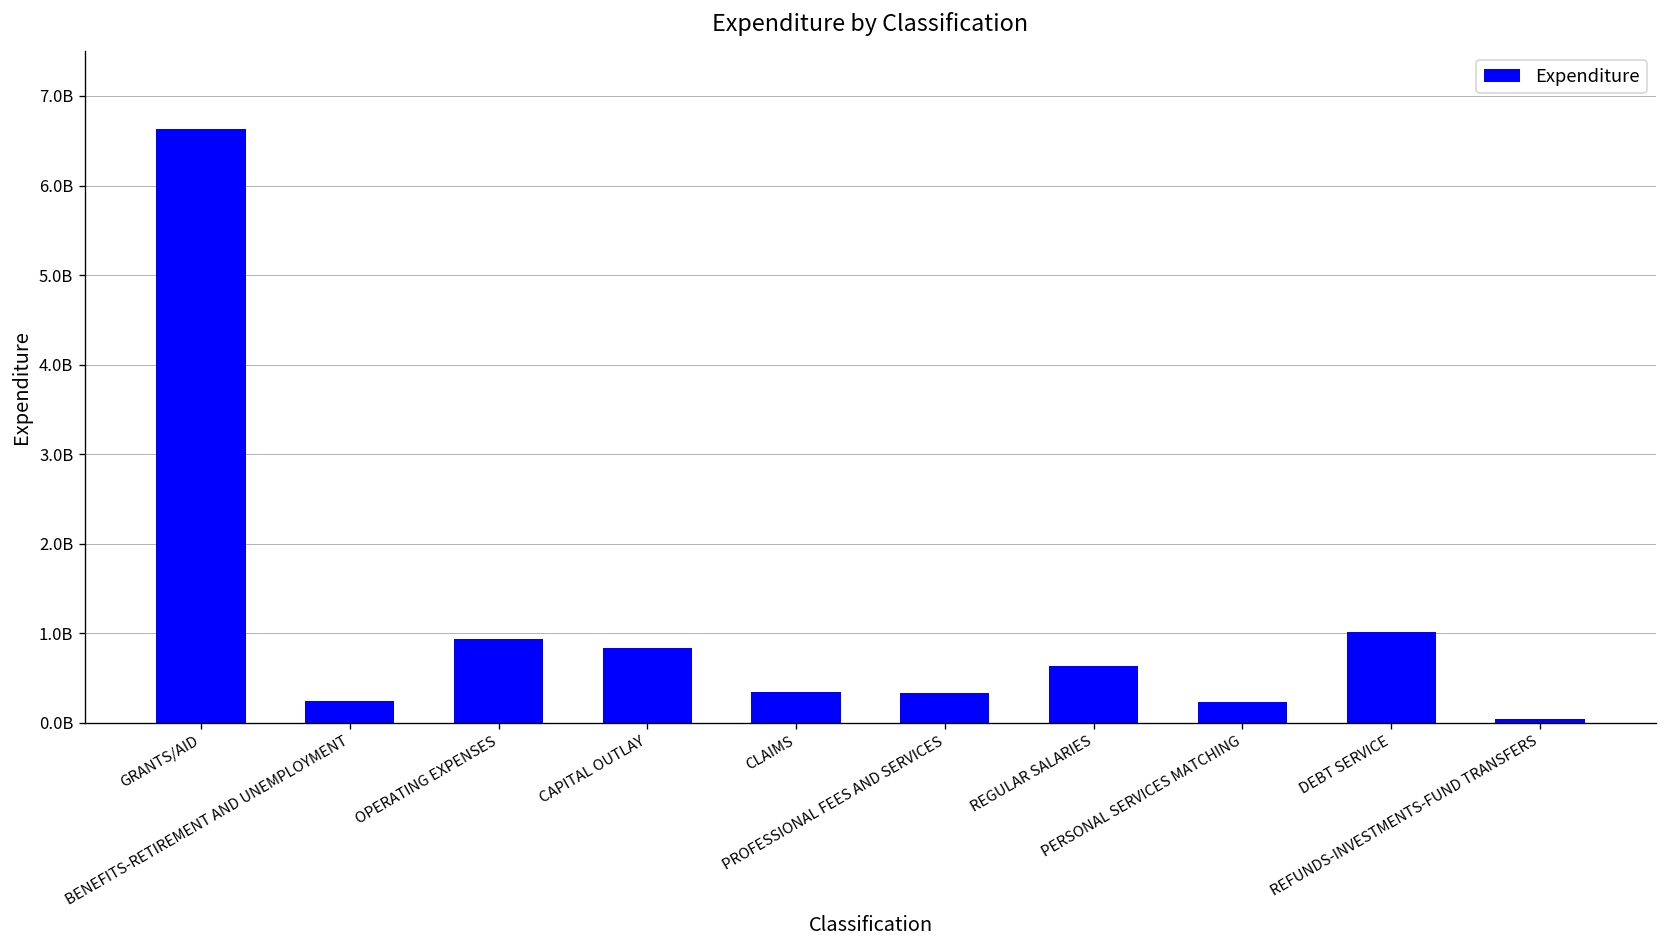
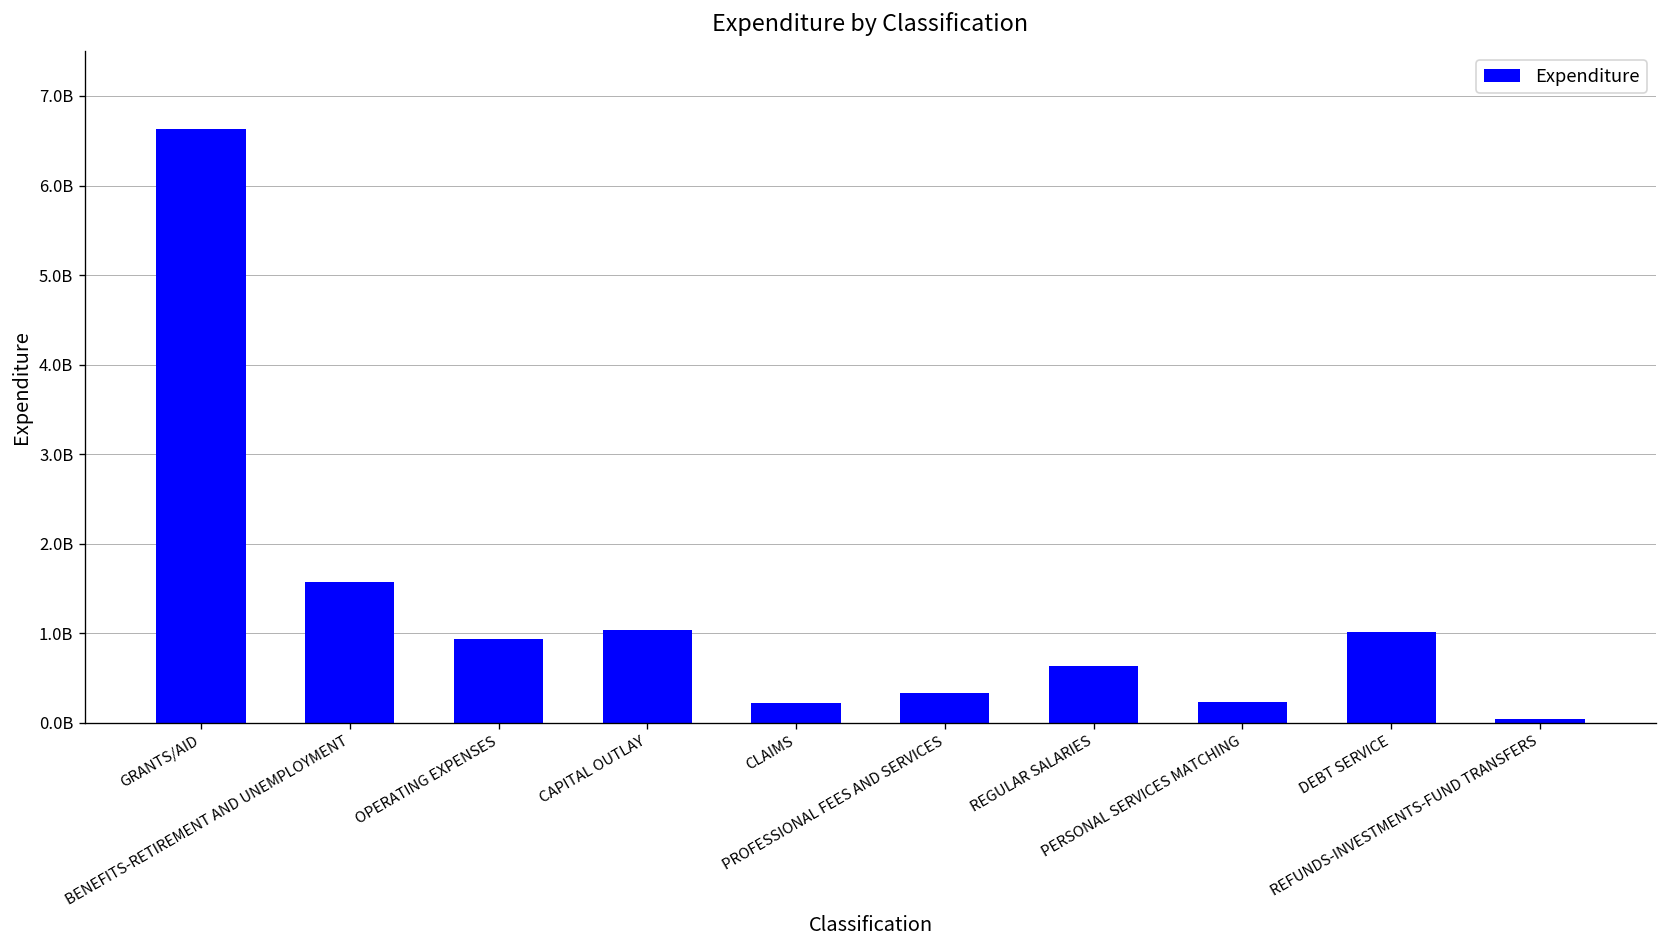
  {
    "GRANTS/AID": 6600000000,
-   "BENEFITS-RETIREMENT AND UNEMPLOYMENT": 200000000,
+   "BENEFITS-RETIREMENT AND UNEMPLOYMENT": 1600000000,
    "OPERATING EXPENSES": 900000000,
-   "CAPITAL OUTLAY": 800000000,
-   "CLAIMS": 300000000,
+   "CAPITAL OUTLAY": 1000000000,
+   "CLAIMS": 200000000,
    "PROFESSIONAL FEES AND SERVICES": 300000000,
    "REGULAR SALARIES": 600000000,
    "PERSONAL SERVICES MATCHING": 200000000,
    "DEBT SERVICE": 1000000000,
    "REFUNDS-INVESTMENTS-FUND TRANSFERS": 0
  }
